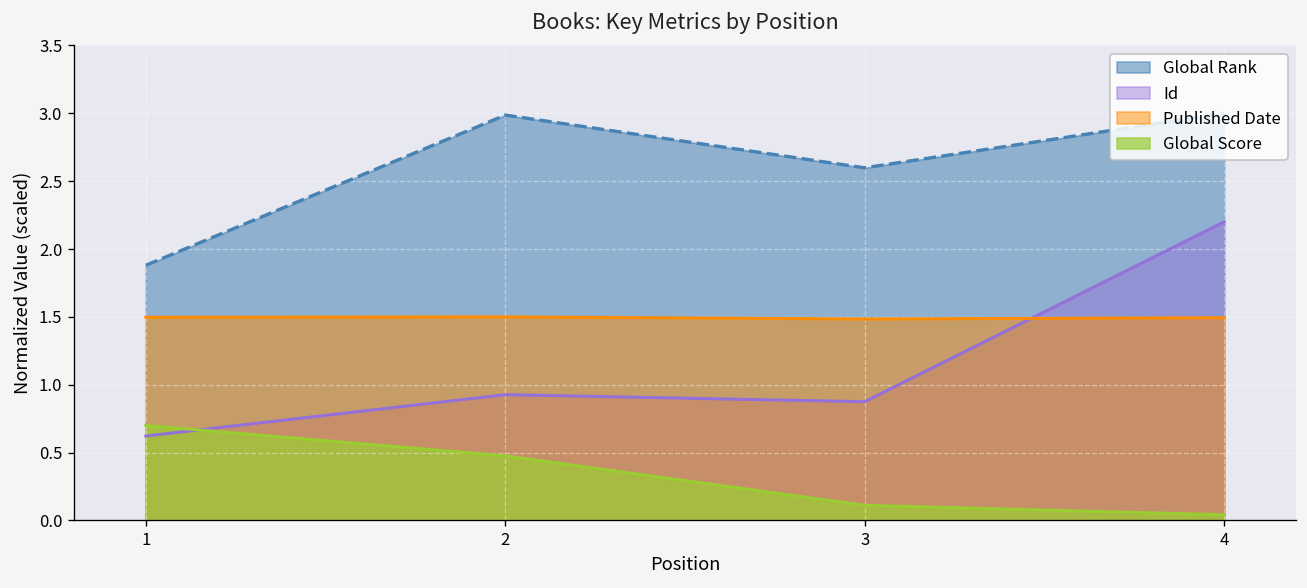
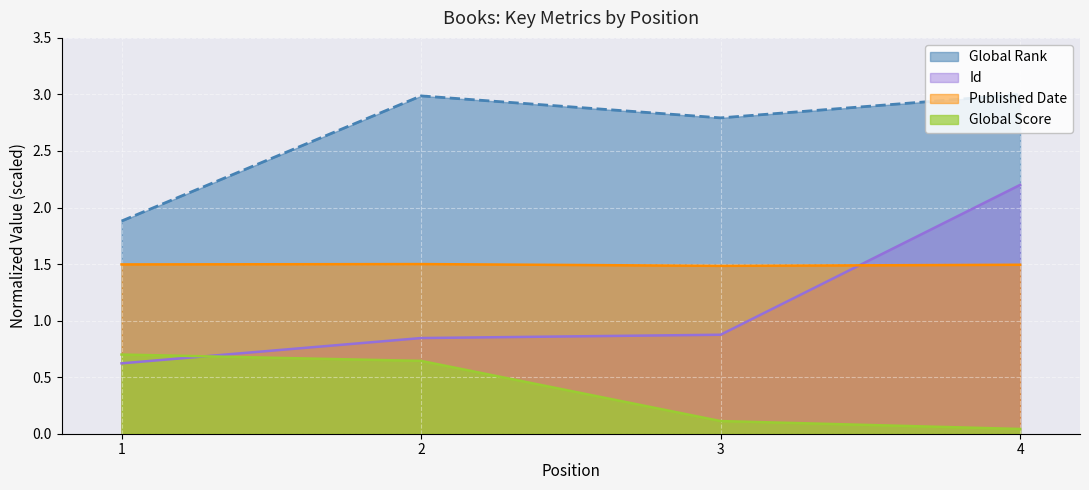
  {
    "Global Rank": {
      "1": 1.88,
      "2": 2.99,
-     "3": 2.60
+     "3": 2.79
    },
    "Id": {
      "1": 0.62,
-     "2": 0.93,
+     "2": 0.85,
      "3": 0.88,
      "4": 2.20
    },
    "Published Date": {
      "1": 1.50,
      "2": 1.50,
      "3": 1.48,
      "4": 1.49
    },
    "Global Score": {
      "1": 0.70,
-     "2": 0.48,
+     "2": 0.64,
      "3": 0.11,
      "4": 0.04
    }
  }
